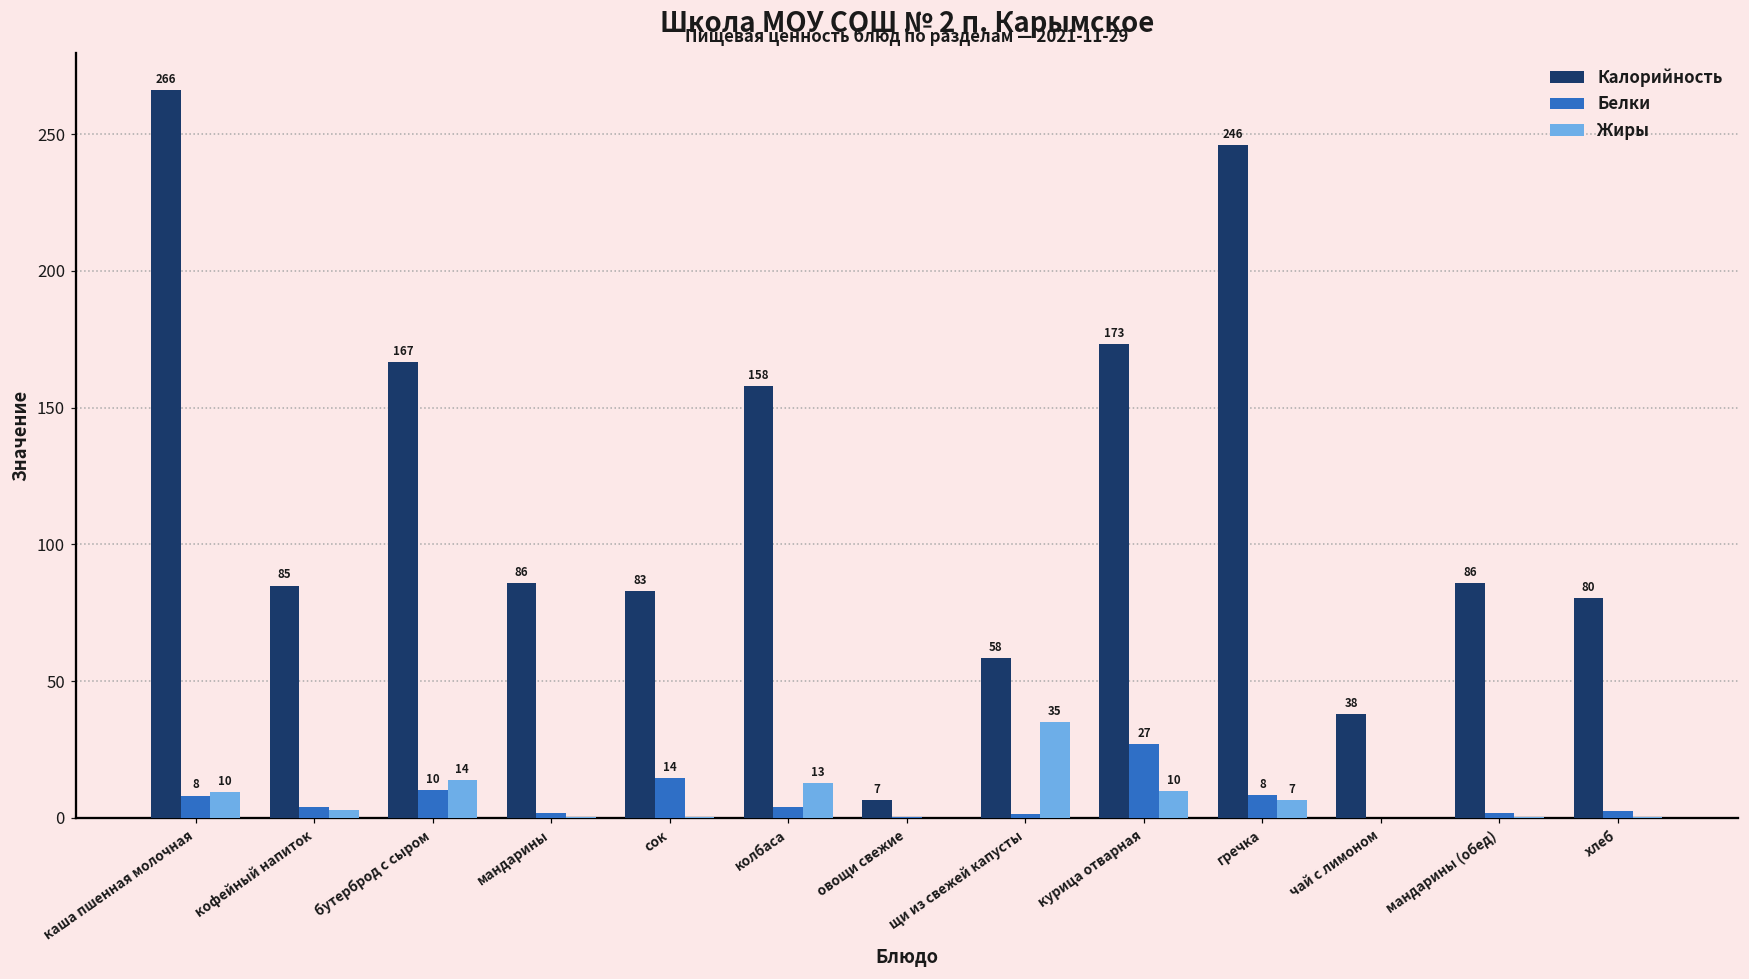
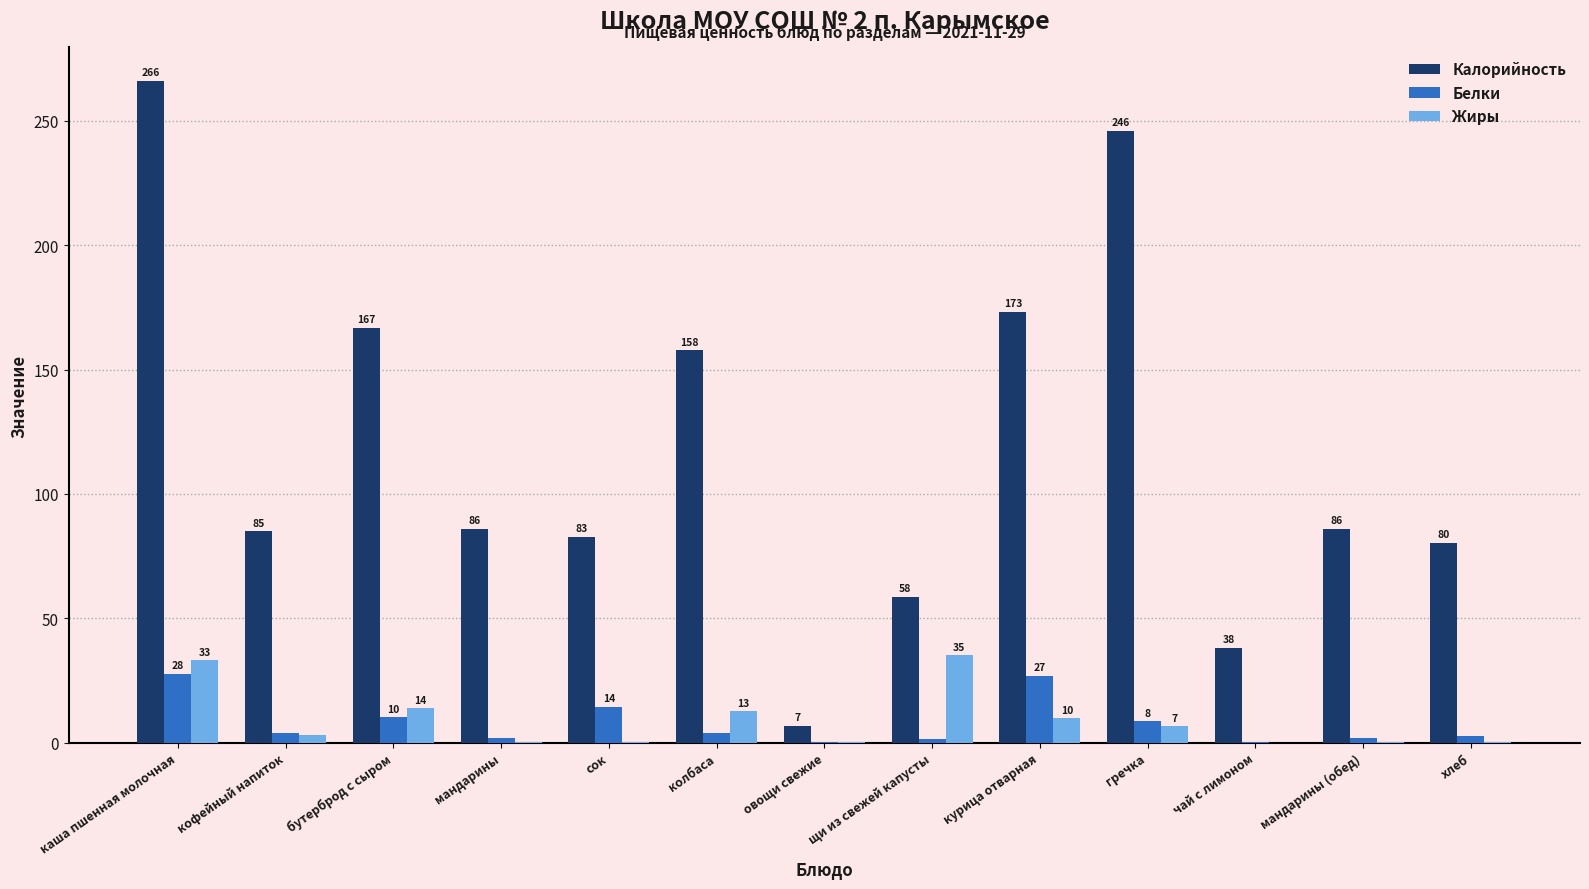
  {
    "Калорийность": {
      "каша пшенная молочная": 266,
      "кофейный напиток": 85,
      "бутерброд с сыром": 167,
      "мандарины": 86,
      "сок": 83,
      "колбаса": 158,
      "овощи свежие": 7,
      "щи из свежей капусты": 58,
      "курица отварная": 173,
      "гречка": 246,
      "чай с лимоном": 38,
      "мандарины (обед)": 86,
      "хлеб": 80
    },
    "Белки": {
-     "каша пшенная молочная": 8,
+     "каша пшенная молочная": 28,
      "бутерброд с сыром": 10,
      "сок": 14,
      "курица отварная": 27,
      "гречка": 8
    },
    "Жиры": {
-     "каша пшенная молочная": 10,
+     "каша пшенная молочная": 33,
      "бутерброд с сыром": 14,
      "колбаса": 13,
      "щи из свежей капусты": 35,
      "курица отварная": 10,
      "гречка": 7
    }
  }
